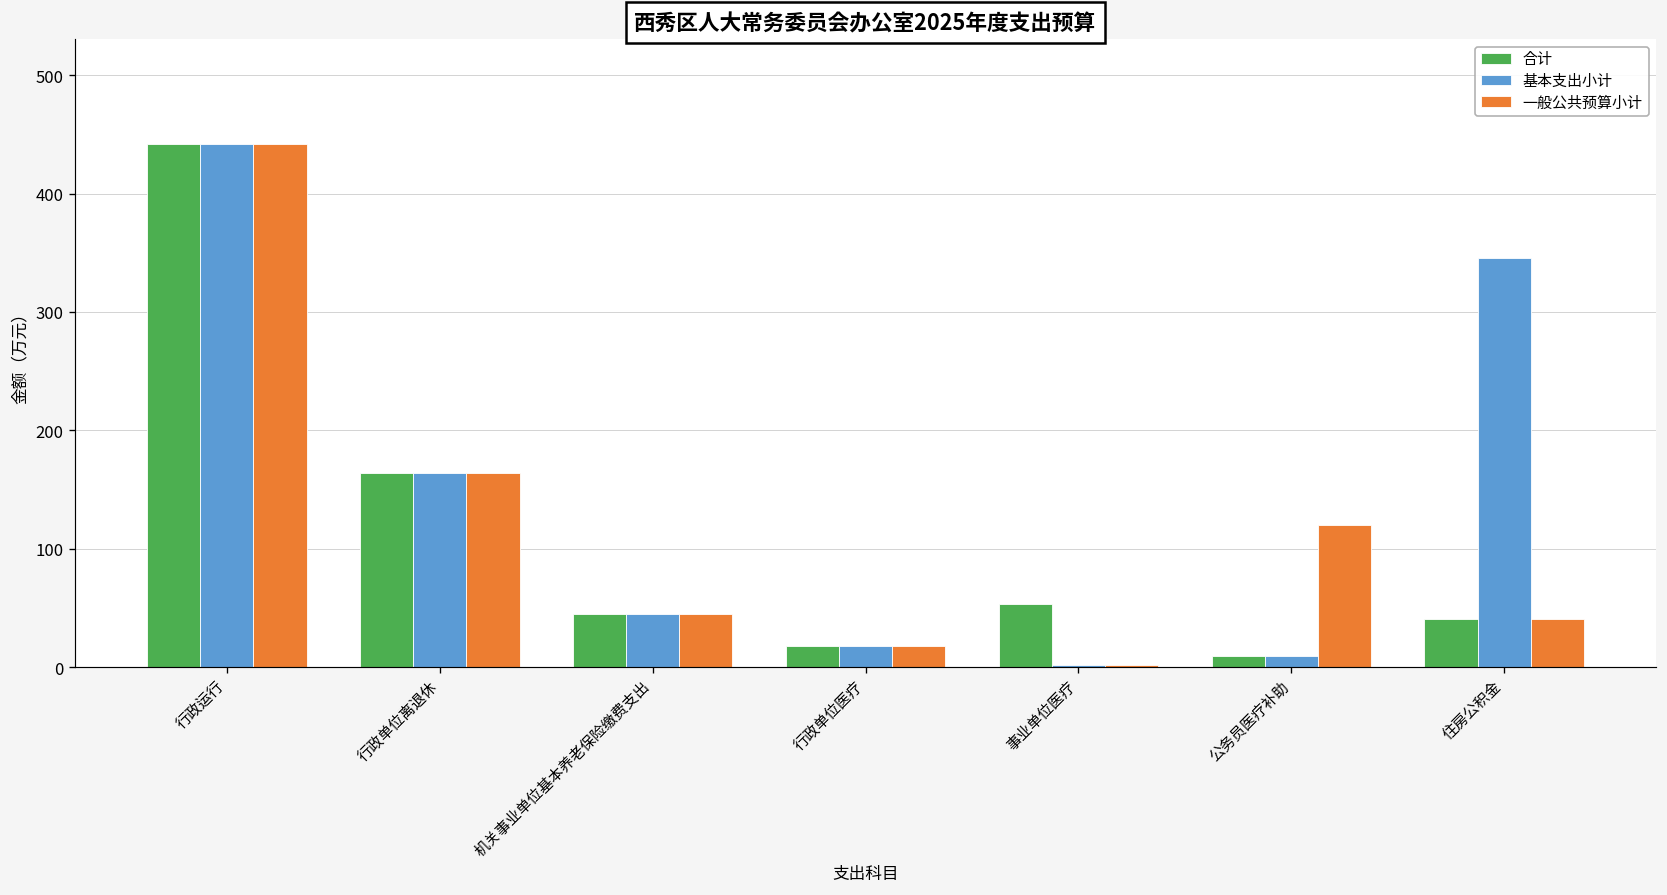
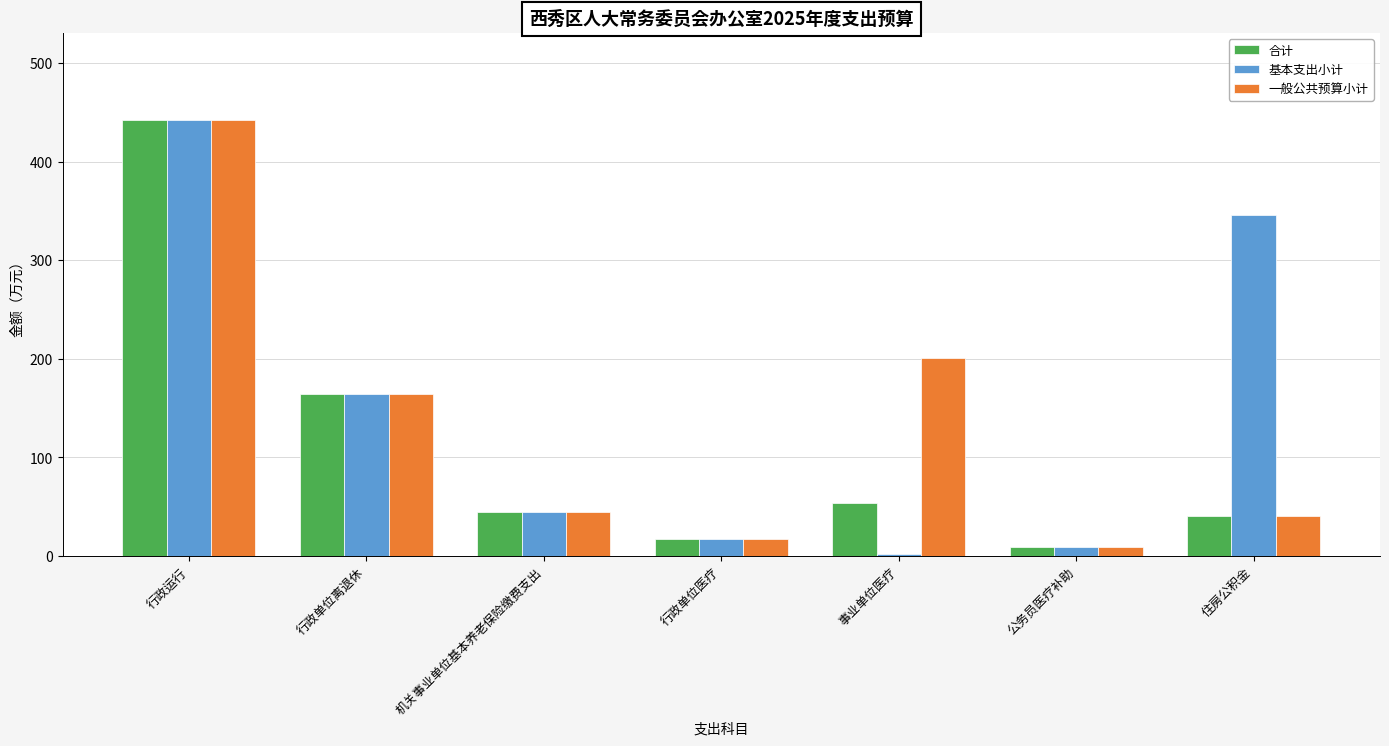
  {
    "合计": {
      "行政运行": 440,
      "行政单位离退休": 160,
      "机关事业单位基本养老保险缴费支出": 40,
      "行政单位医疗": 20,
      "事业单位医疗": 50,
      "公务员医疗补助": 10,
      "住房公积金": 40
    },
    "基本支出小计": {
      "行政运行": 440,
      "行政单位离退休": 160,
      "机关事业单位基本养老保险缴费支出": 40,
      "行政单位医疗": 20,
      "公务员医疗补助": 10,
      "住房公积金": 350
    },
    "一般公共预算小计": {
      "行政运行": 440,
      "行政单位离退休": 160,
      "机关事业单位基本养老保险缴费支出": 40,
      "行政单位医疗": 20,
-     "事业单位医疗": 0,
-     "公务员医疗补助": 120,
+     "事业单位医疗": 200,
+     "公务员医疗补助": 10,
      "住房公积金": 40
    }
  }
